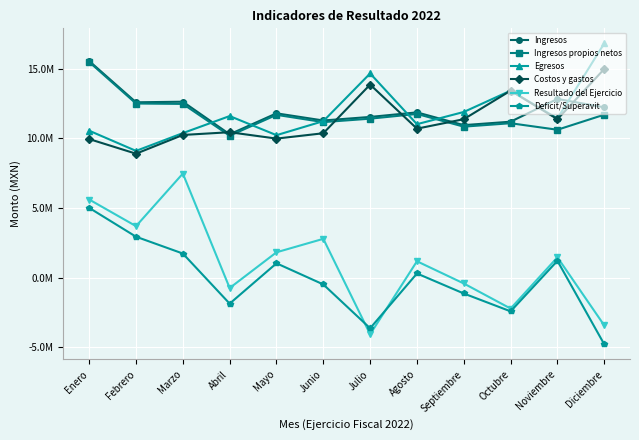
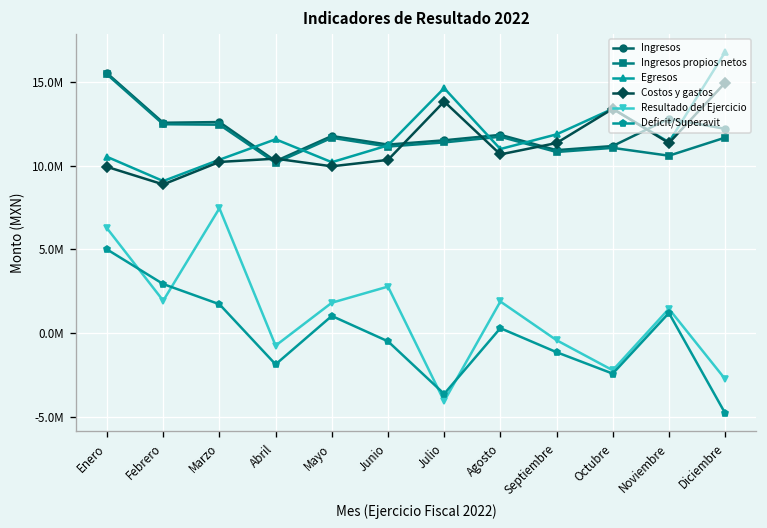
  {
    "Resultado del Ejercicio": {
-     "Enero": 5600000,
-     "Febrero": 3700000,
+     "Enero": 6300000,
+     "Febrero": 1900000,
      "Marzo": 7500000,
      "Abril": -800000,
      "Mayo": 1800000,
      "Junio": 2800000,
      "Julio": -4100000,
-     "Agosto": 1200000,
+     "Agosto": 1900000,
      "Septiembre": -400000,
      "Octubre": -2200000,
      "Noviembre": 1500000,
-     "Diciembre": -3400000
+     "Diciembre": -2800000
    }
  }
